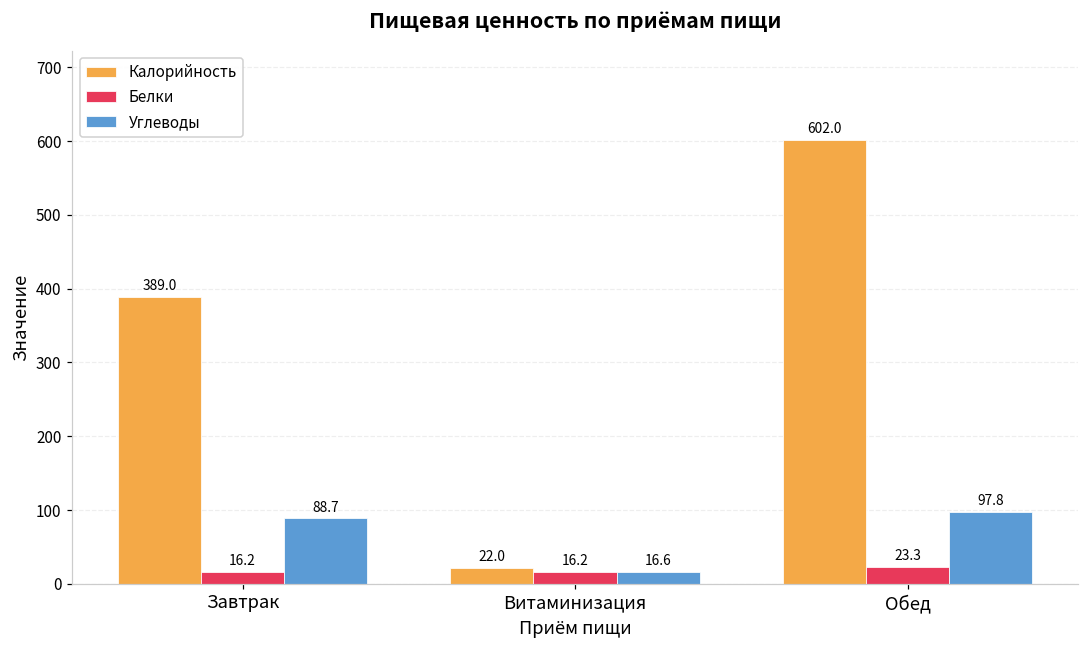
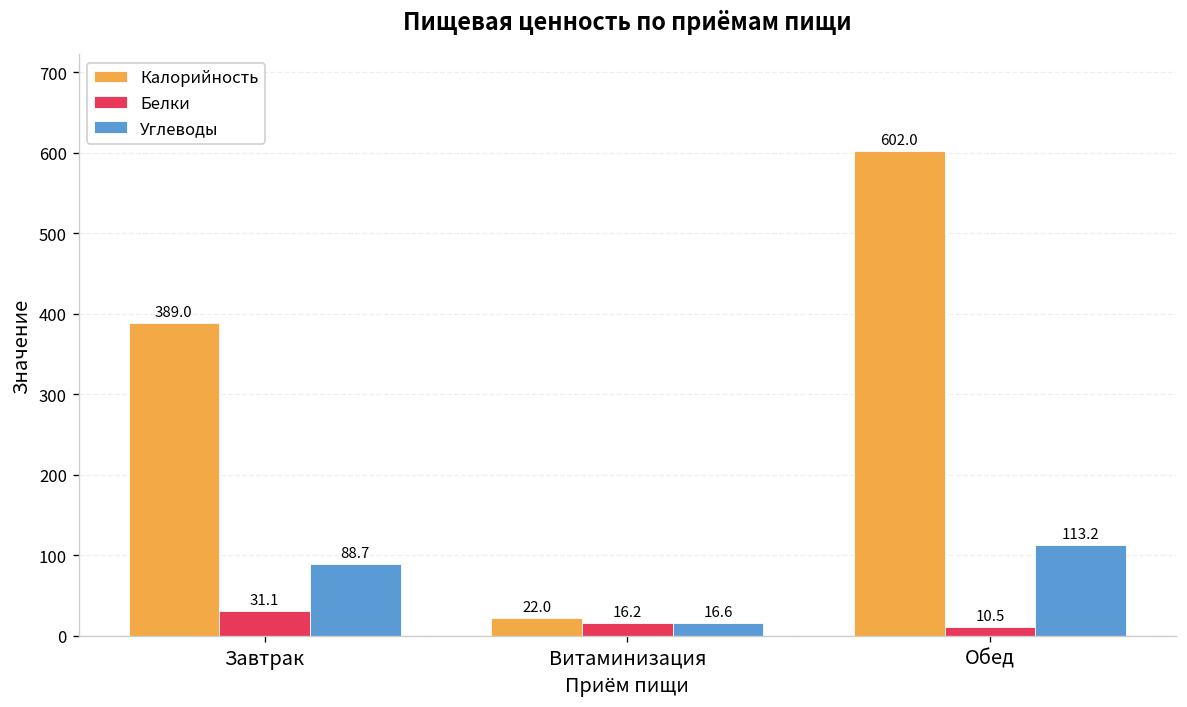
  {
    "Калорийность": {
      "Завтрак": 389.0,
      "Витаминизация": 22.0,
      "Обед": 602.0
    },
    "Белки": {
-     "Завтрак": 16.2,
+     "Завтрак": 31.1,
      "Витаминизация": 16.2,
-     "Обед": 23.3
+     "Обед": 10.5
    },
    "Углеводы": {
      "Завтрак": 88.7,
      "Витаминизация": 16.6,
-     "Обед": 97.8
+     "Обед": 113.2
    }
  }
